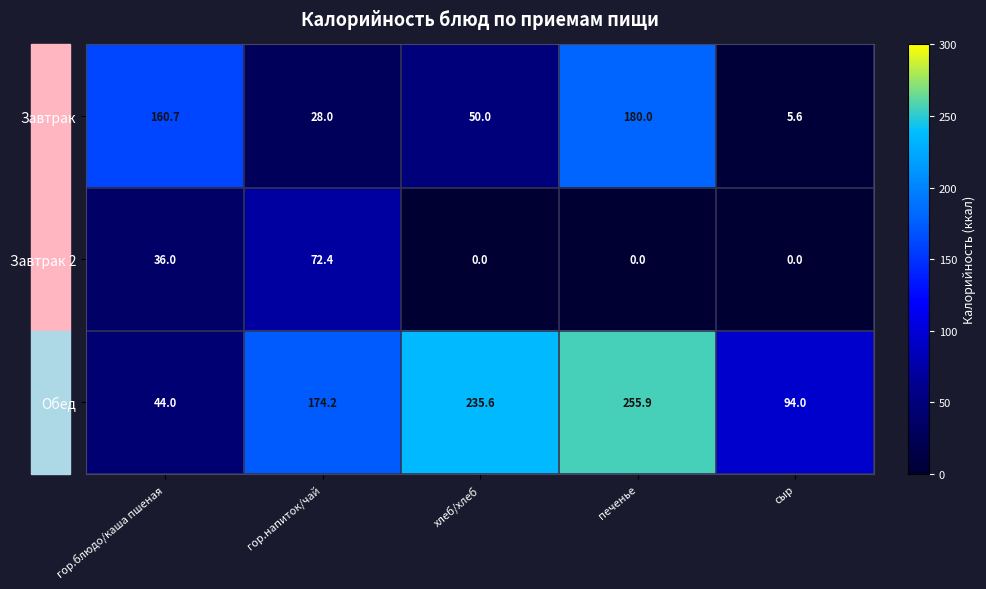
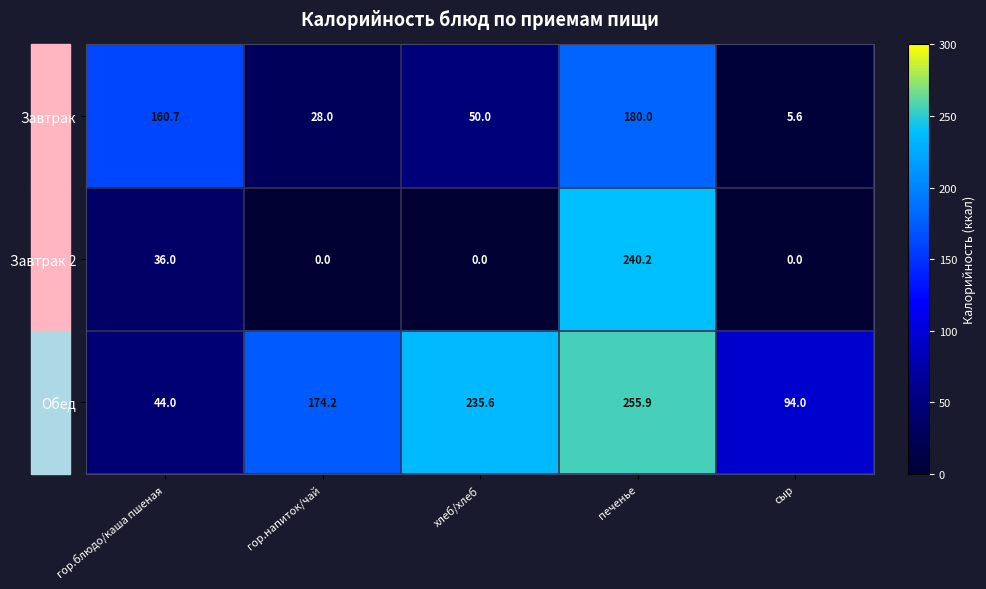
  {
    "Завтрак": {
      "гор.блюдо/каша пшеная": 160.7,
      "гор.напиток/чай": 28.0,
      "хлеб/хлеб": 50.0,
      "печенье": 180.0,
      "сыр": 5.6
    },
    "Завтрак 2": {
      "гор.блюдо/каша пшеная": 36.0,
-     "гор.напиток/чай": 72.4,
+     "гор.напиток/чай": 0.0,
      "хлеб/хлеб": 0.0,
-     "печенье": 0.0,
+     "печенье": 240.2,
      "сыр": 0.0
    },
    "Обед": {
      "гор.блюдо/каша пшеная": 44.0,
      "гор.напиток/чай": 174.2,
      "хлеб/хлеб": 235.6,
      "печенье": 255.9,
      "сыр": 94.0
    }
  }
